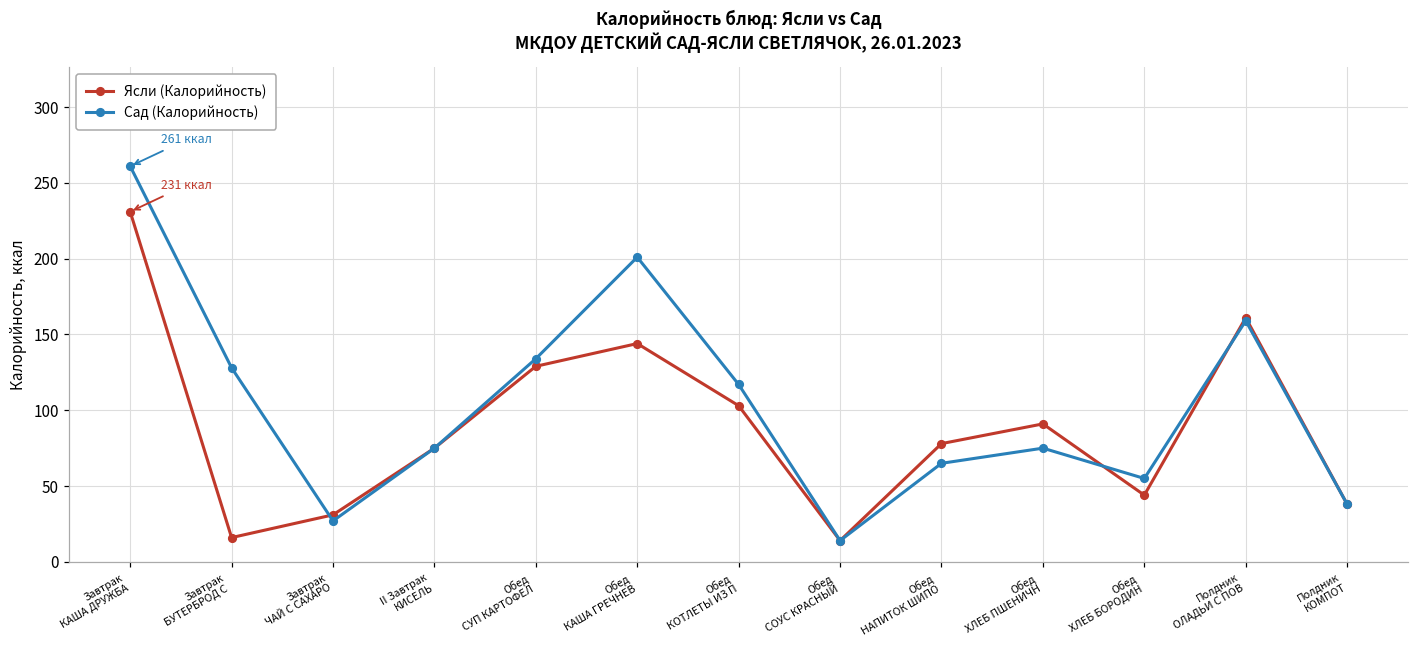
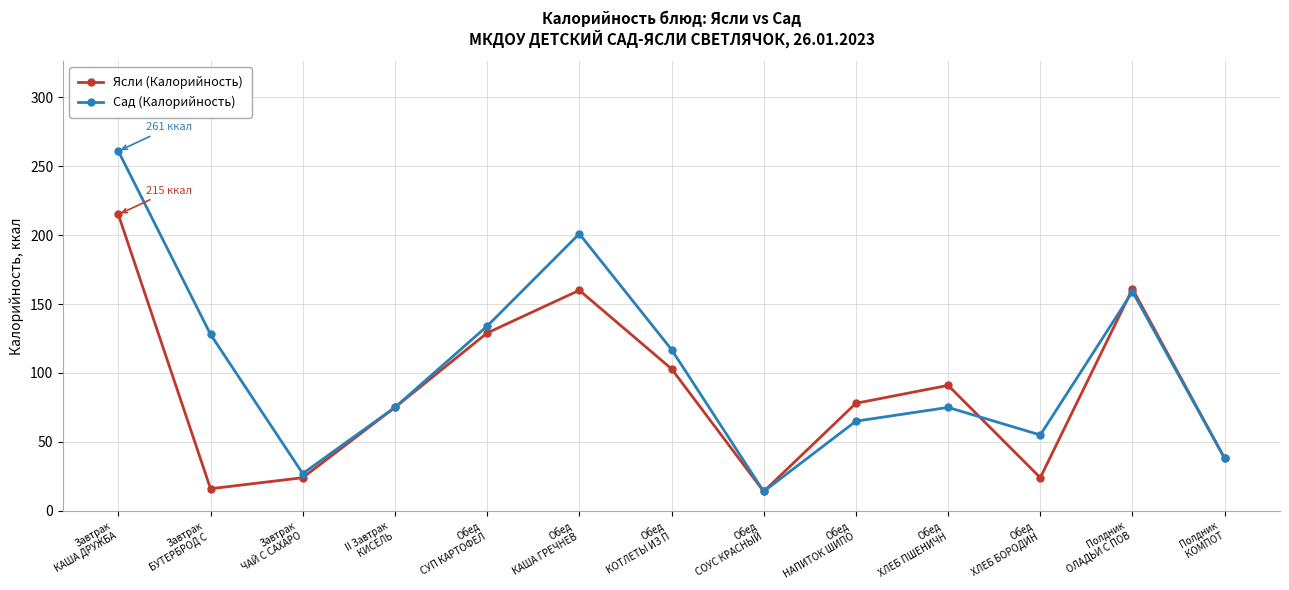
  {
    "Ясли (Калорийность)": {
-     "Завтрак КАША ДРУЖБА": 231,
-     "Завтрак ЧАЙ С САХАРО": 31,
-     "Обед КАША ГРЕЧНЕВ": 144,
-     "Обед ХЛЕБ БОРОДИН": 44
+     "Завтрак КАША ДРУЖБА": 215,
+     "Завтрак ЧАЙ С САХАРО": 24,
+     "Обед КАША ГРЕЧНЕВ": 160,
+     "Обед ХЛЕБ БОРОДИН": 24
    },
    "Сад (Калорийность)": {
      "Завтрак КАША ДРУЖБА": 261
    }
  }
